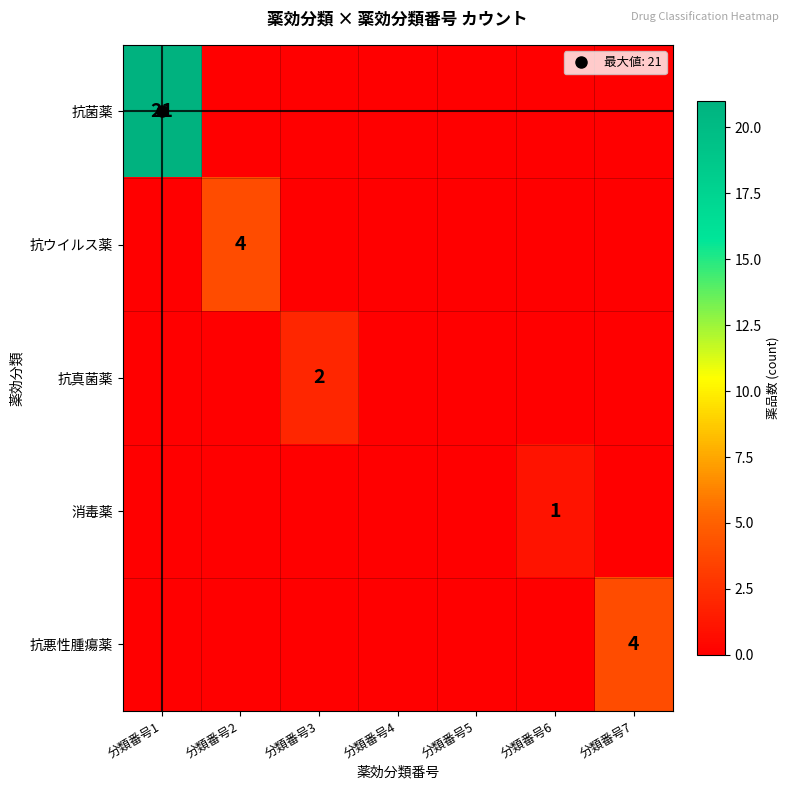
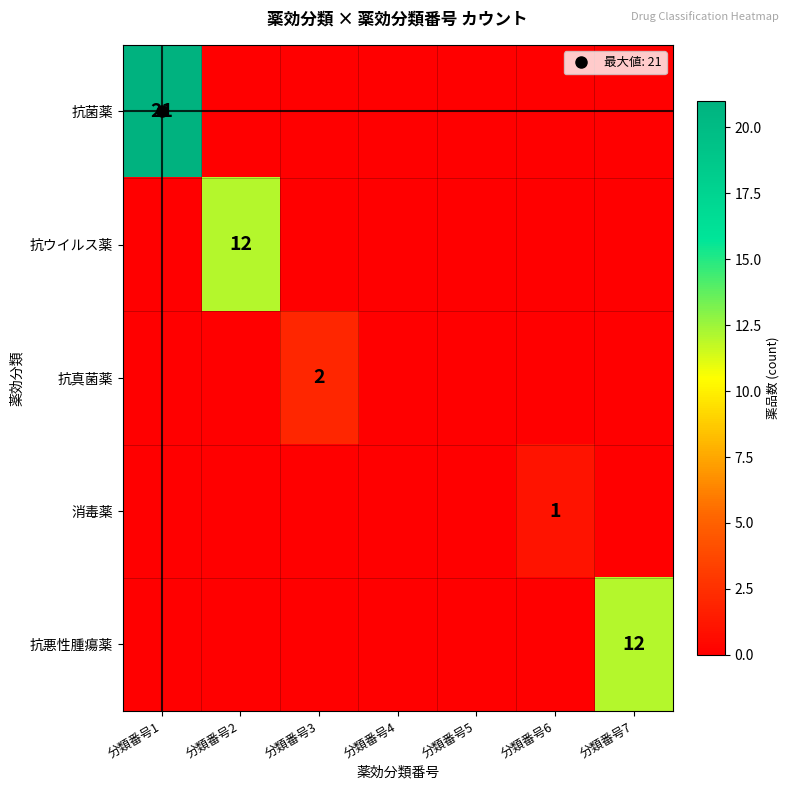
  {
    "抗ウイルス薬": {
-     "分類番号2": 4
+     "分類番号2": 12
    },
    "抗真菌薬": {
      "分類番号3": 2
    },
    "消毒薬": {
      "分類番号6": 1
    },
    "抗悪性腫瘍薬": {
-     "分類番号7": 4
+     "分類番号7": 12
    }
  }
